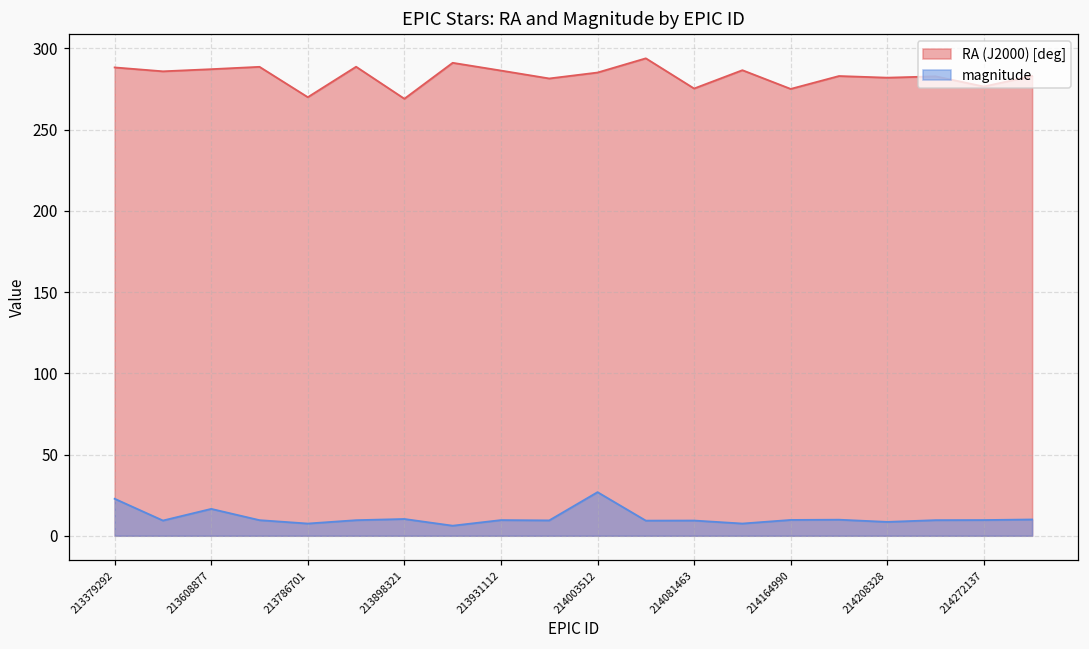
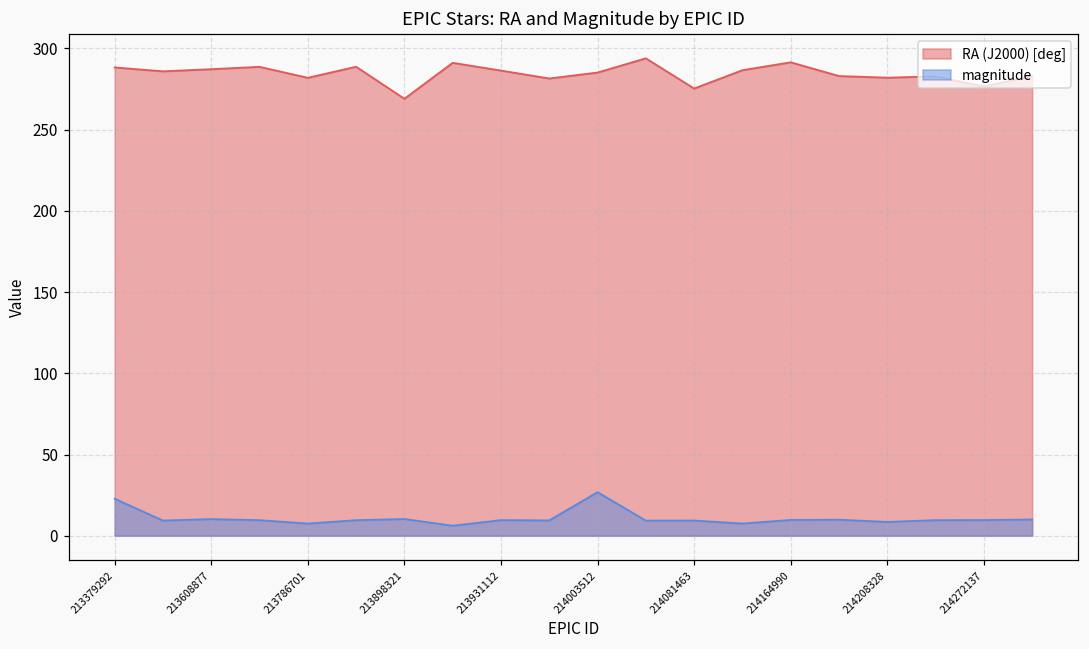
  {
    "RA (J2000) [deg]": {
      "213379292": 288,
      "213608877": 287,
-     "213786701": 270,
+     "213786701": 282,
      "213898321": 269,
      "213931112": 286,
      "214003512": 285,
      "214081463": 275,
-     "214164990": 275,
+     "214164990": 291,
      "214208328": 282
    },
    "magnitude": {
      "213379292": 23,
-     "213608877": 17,
+     "213608877": 10,
      "213786701": 7,
      "213898321": 10,
      "213931112": 10,
      "214003512": 27,
      "214081463": 9,
      "214164990": 10,
      "214208328": 9,
      "214272137": 10
    }
  }
